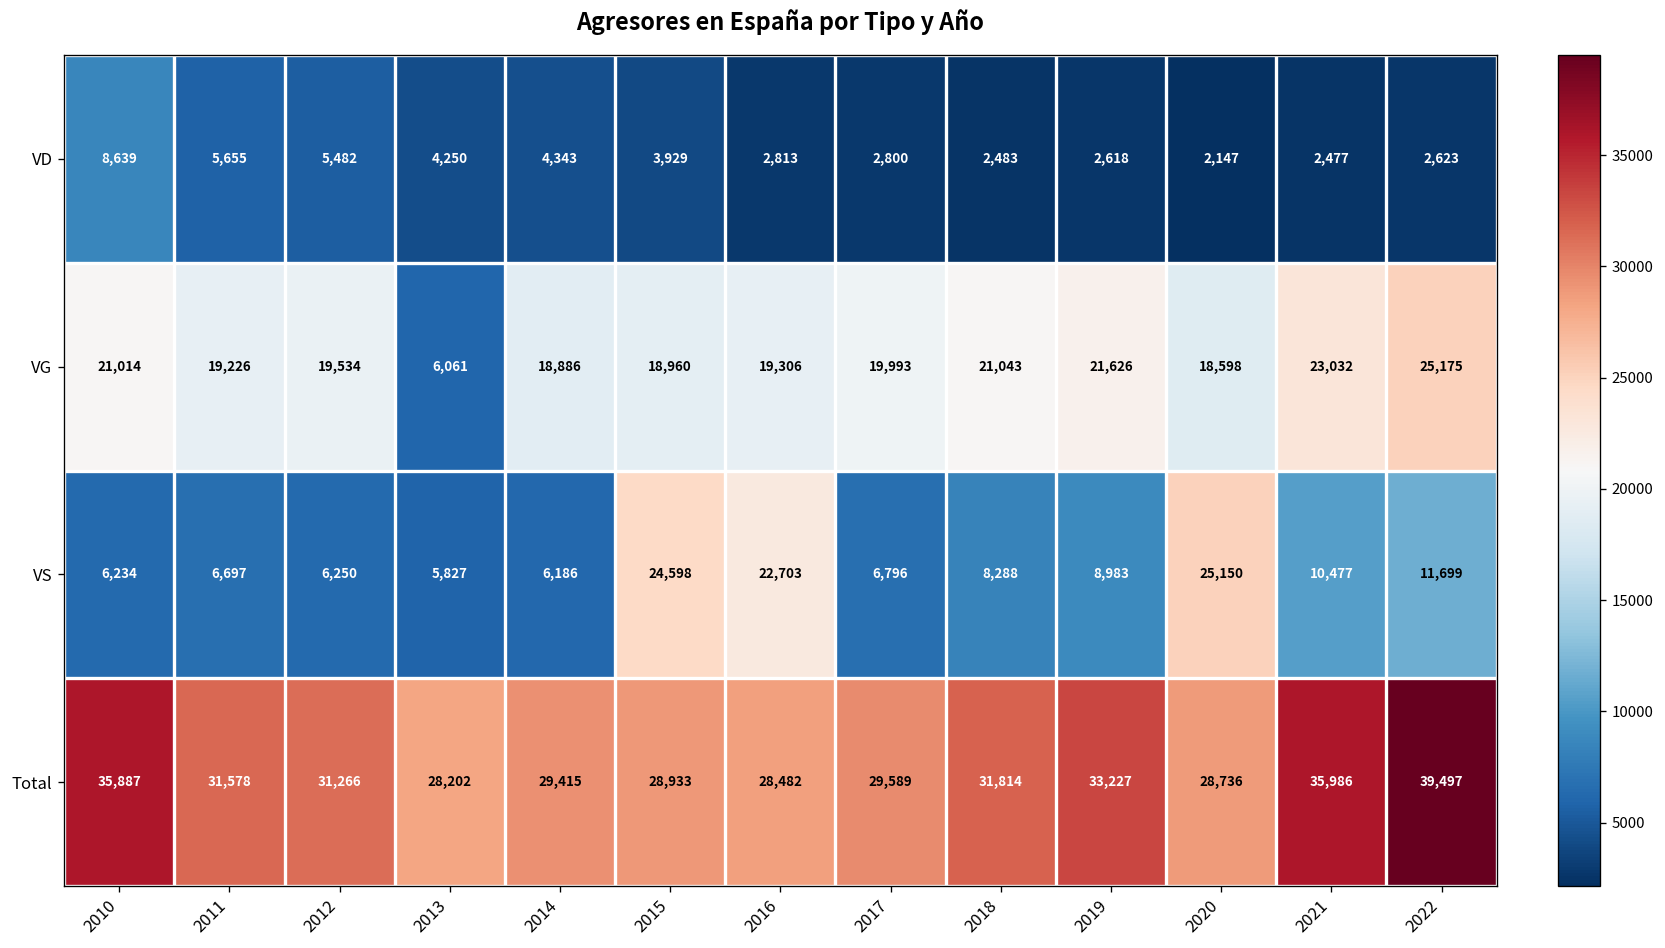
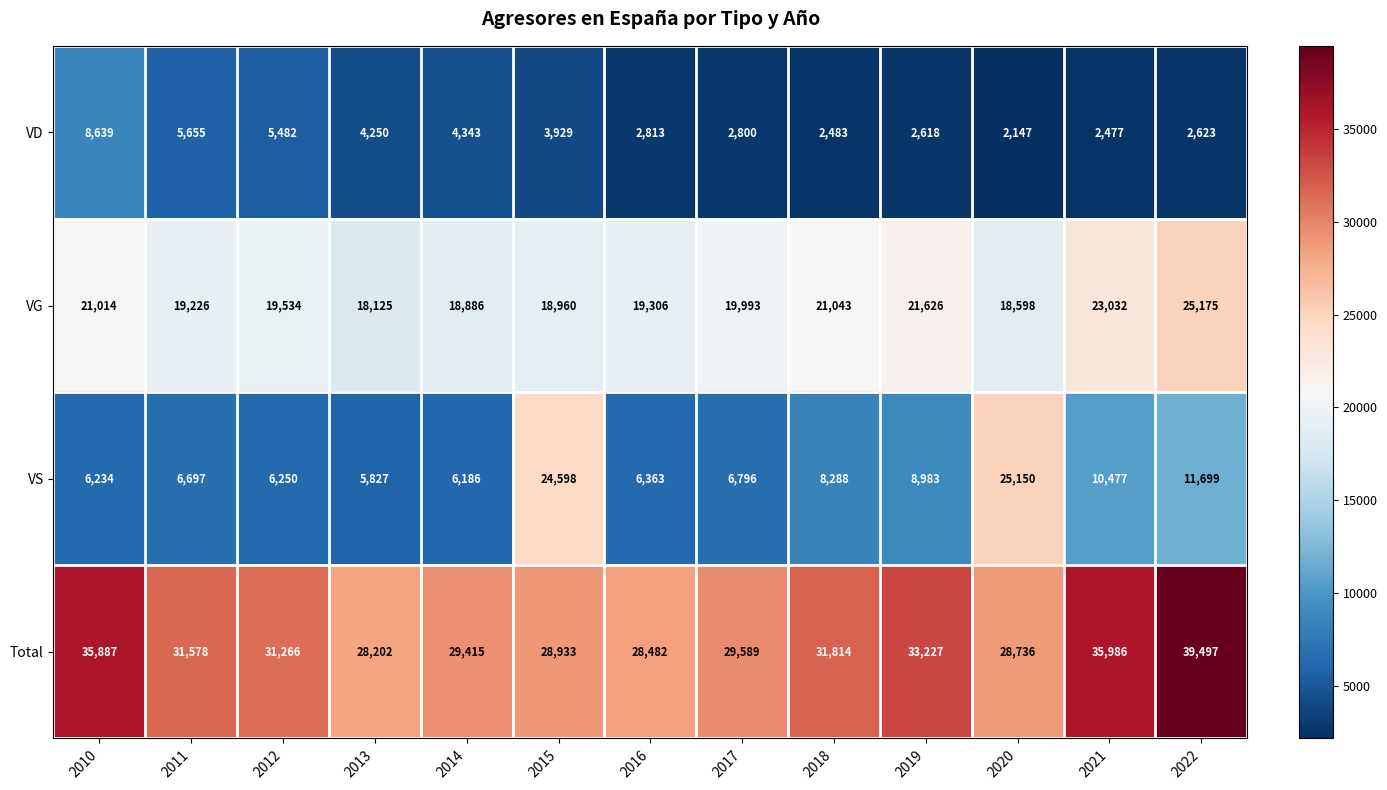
  {
    "VD": {
      "2010": "8,639",
      "2011": "5,655",
      "2012": "5,482",
      "2013": "4,250",
      "2014": "4,343",
      "2015": "3,929",
      "2016": "2,813",
      "2017": "2,800",
      "2018": "2,483",
      "2019": "2,618",
      "2020": "2,147",
      "2021": "2,477",
      "2022": "2,623"
    },
    "VG": {
      "2010": "21,014",
      "2011": "19,226",
      "2012": "19,534",
-     "2013": "6,061",
+     "2013": "18,125",
      "2014": "18,886",
      "2015": "18,960",
      "2016": "19,306",
      "2017": "19,993",
      "2018": "21,043",
      "2019": "21,626",
      "2020": "18,598",
      "2021": "23,032",
      "2022": "25,175"
    },
    "VS": {
      "2010": "6,234",
      "2011": "6,697",
      "2012": "6,250",
      "2013": "5,827",
      "2014": "6,186",
      "2015": "24,598",
-     "2016": "22,703",
+     "2016": "6,363",
      "2017": "6,796",
      "2018": "8,288",
      "2019": "8,983",
      "2020": "25,150",
      "2021": "10,477",
      "2022": "11,699"
    },
    "Total": {
      "2010": "35,887",
      "2011": "31,578",
      "2012": "31,266",
      "2013": "28,202",
      "2014": "29,415",
      "2015": "28,933",
      "2016": "28,482",
      "2017": "29,589",
      "2018": "31,814",
      "2019": "33,227",
      "2020": "28,736",
      "2021": "35,986",
      "2022": "39,497"
    }
  }
